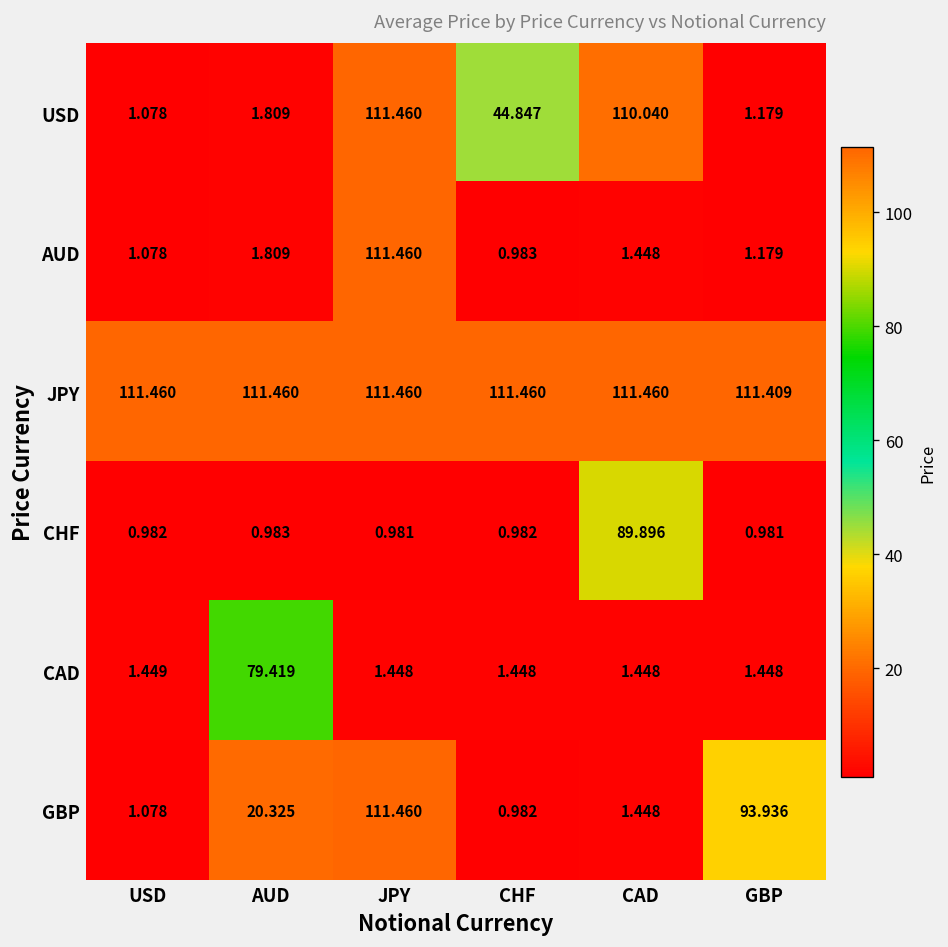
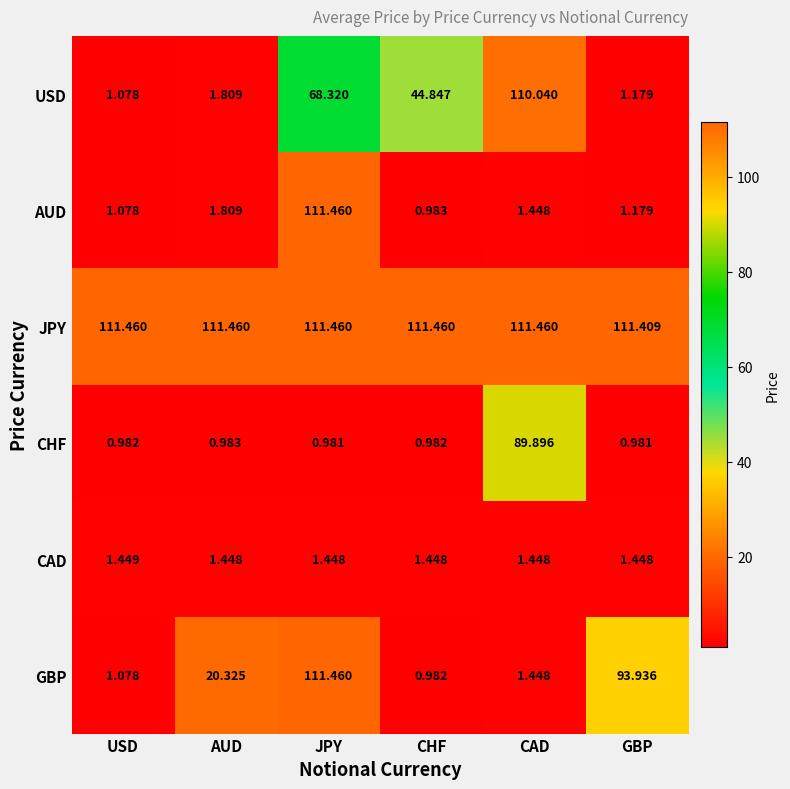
  {
    "USD": {
      "USD": 1.078,
      "AUD": 1.809,
-     "JPY": 111.460,
+     "JPY": 68.320,
      "CHF": 44.847,
      "CAD": 110.040,
      "GBP": 1.179
    },
    "AUD": {
      "USD": 1.078,
      "AUD": 1.809,
      "JPY": 111.460,
      "CHF": 0.983,
      "CAD": 1.448,
      "GBP": 1.179
    },
    "JPY": {
      "USD": 111.460,
      "AUD": 111.460,
      "JPY": 111.460,
      "CHF": 111.460,
      "CAD": 111.460,
      "GBP": 111.409
    },
    "CHF": {
      "USD": 0.982,
      "AUD": 0.983,
      "JPY": 0.981,
      "CHF": 0.982,
      "CAD": 89.896,
      "GBP": 0.981
    },
    "CAD": {
      "USD": 1.449,
-     "AUD": 79.419,
+     "AUD": 1.448,
      "JPY": 1.448,
      "CHF": 1.448,
      "CAD": 1.448,
      "GBP": 1.448
    },
    "GBP": {
      "USD": 1.078,
      "AUD": 20.325,
      "JPY": 111.460,
      "CHF": 0.982,
      "CAD": 1.448,
      "GBP": 93.936
    }
  }
